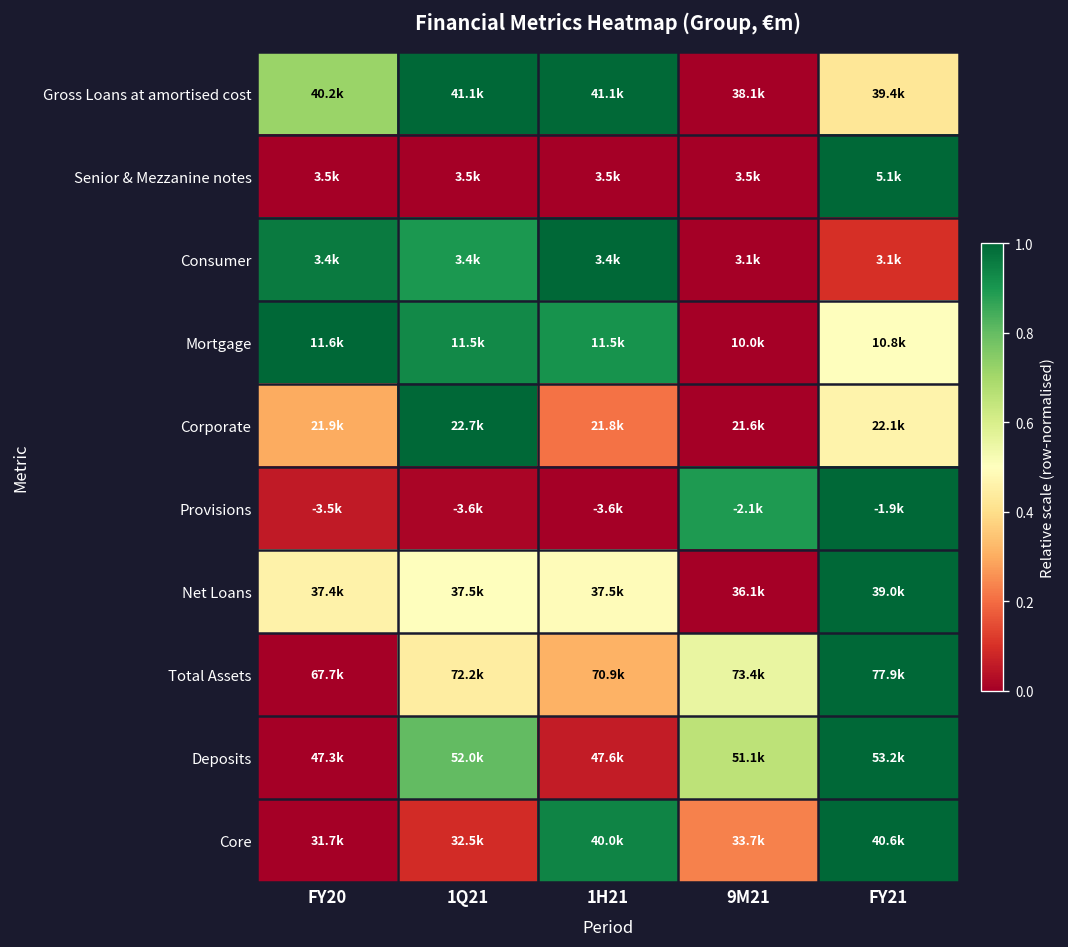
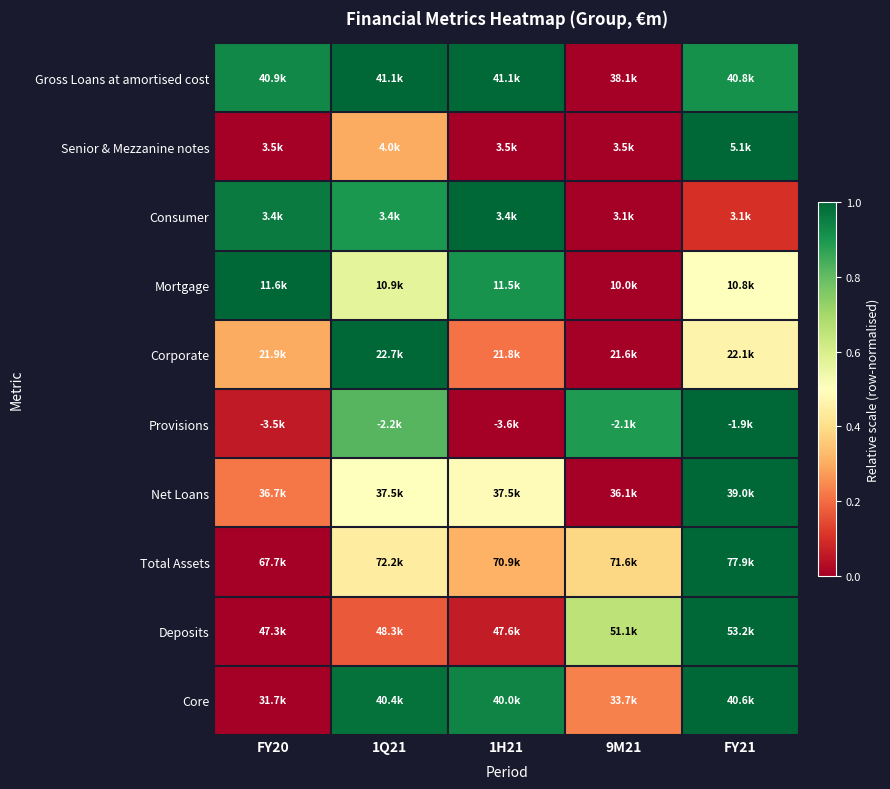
  {
    "Gross Loans at amortised cost": {
-     "FY20": "40.2k",
+     "FY20": "40.9k",
      "1Q21": "41.1k",
      "1H21": "41.1k",
      "9M21": "38.1k",
-     "FY21": "39.4k"
+     "FY21": "40.8k"
    },
    "Senior & Mezzanine notes": {
      "FY20": "3.5k",
-     "1Q21": "3.5k",
+     "1Q21": "4.0k",
      "1H21": "3.5k",
      "9M21": "3.5k",
      "FY21": "5.1k"
    },
    "Consumer": {
      "FY20": "3.4k",
      "1Q21": "3.4k",
      "1H21": "3.4k",
      "9M21": "3.1k",
      "FY21": "3.1k"
    },
    "Mortgage": {
      "FY20": "11.6k",
-     "1Q21": "11.5k",
+     "1Q21": "10.9k",
      "1H21": "11.5k",
      "9M21": "10.0k",
      "FY21": "10.8k"
    },
    "Corporate": {
      "FY20": "21.9k",
      "1Q21": "22.7k",
      "1H21": "21.8k",
      "9M21": "21.6k",
      "FY21": "22.1k"
    },
    "Provisions": {
      "FY20": "-3.5k",
-     "1Q21": "-3.6k",
+     "1Q21": "-2.2k",
      "1H21": "-3.6k",
      "9M21": "-2.1k",
      "FY21": "-1.9k"
    },
    "Net Loans": {
-     "FY20": "37.4k",
+     "FY20": "36.7k",
      "1Q21": "37.5k",
      "1H21": "37.5k",
      "9M21": "36.1k",
      "FY21": "39.0k"
    },
    "Total Assets": {
      "FY20": "67.7k",
      "1Q21": "72.2k",
      "1H21": "70.9k",
-     "9M21": "73.4k",
+     "9M21": "71.6k",
      "FY21": "77.9k"
    },
    "Deposits": {
      "FY20": "47.3k",
-     "1Q21": "52.0k",
+     "1Q21": "48.3k",
      "1H21": "47.6k",
      "9M21": "51.1k",
      "FY21": "53.2k"
    },
    "Core": {
      "FY20": "31.7k",
-     "1Q21": "32.5k",
+     "1Q21": "40.4k",
      "1H21": "40.0k",
      "9M21": "33.7k",
      "FY21": "40.6k"
    }
  }
